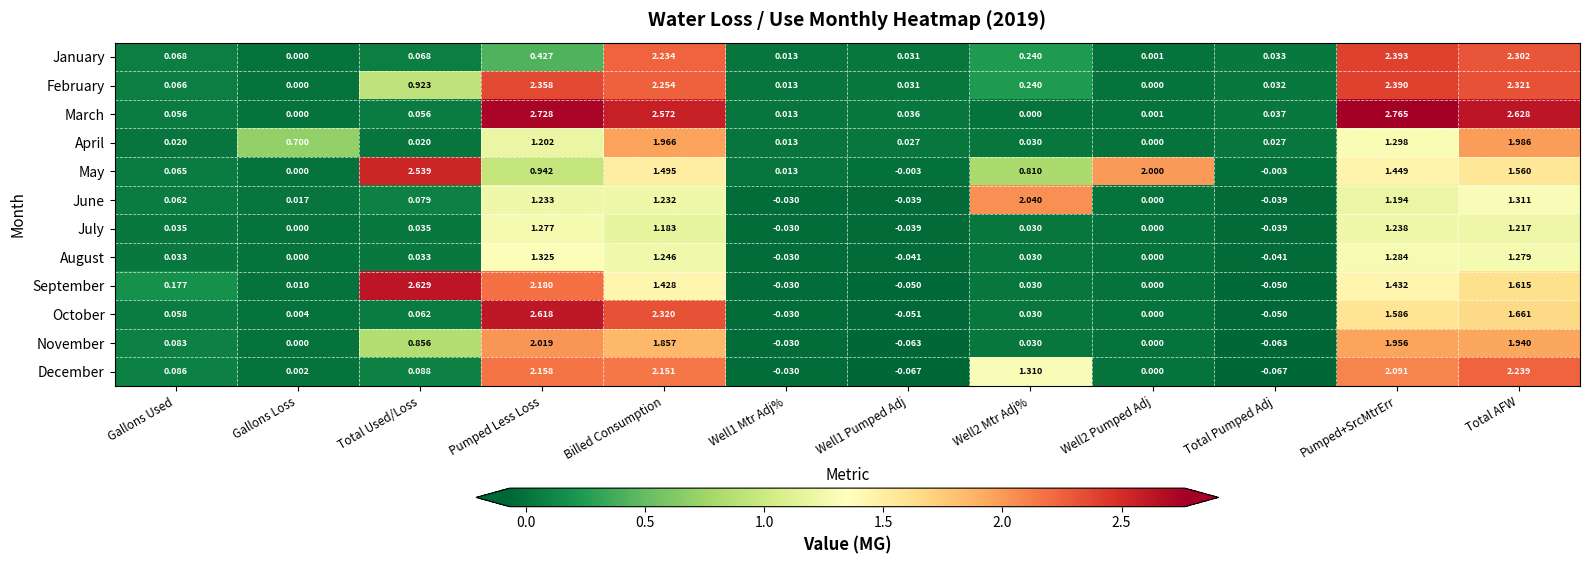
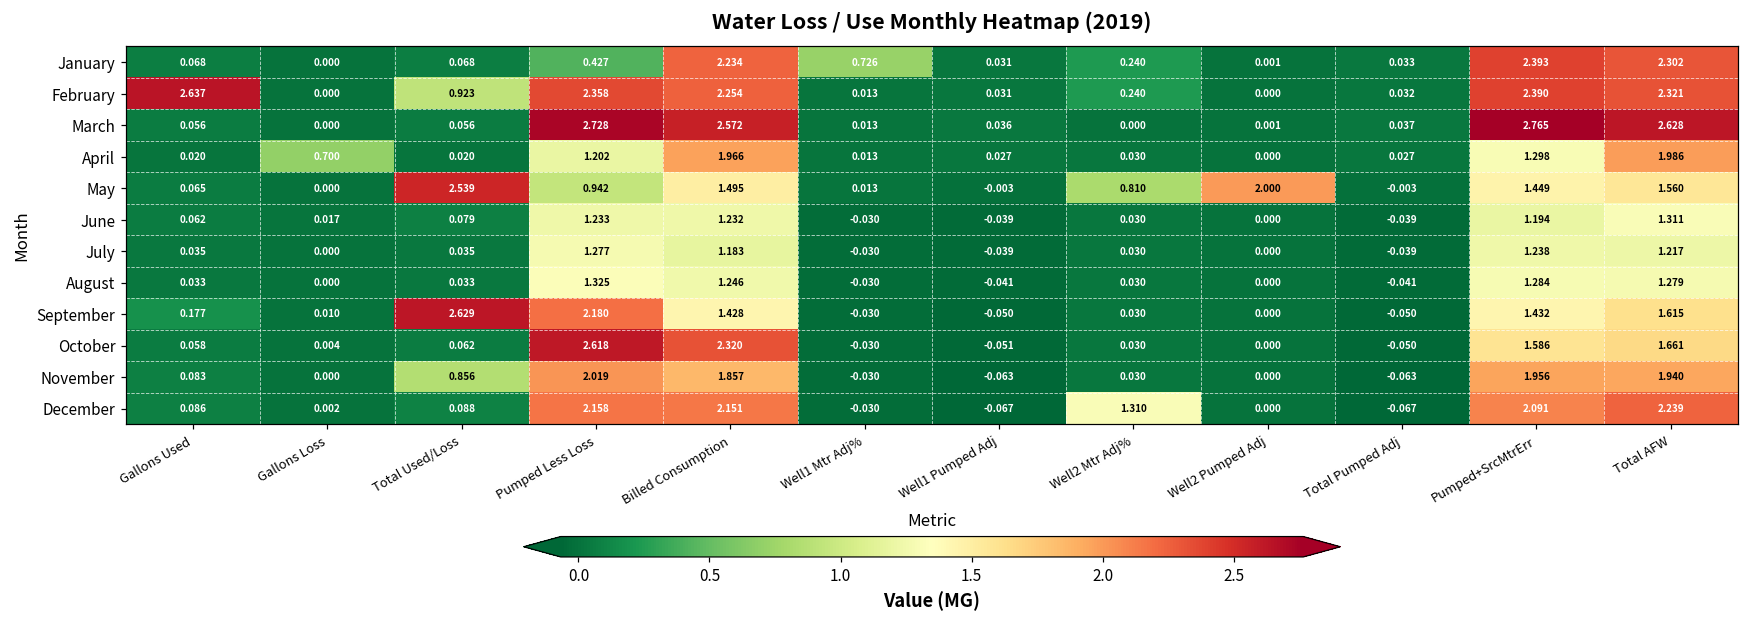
  {
    "January": {
      "Gallons Used": 0.068,
      "Gallons Loss": 0.000,
      "Total Used/Loss": 0.068,
      "Pumped Less Loss": 0.427,
      "Billed Consumption": 2.234,
-     "Well1 Mtr Adj%": 0.013,
+     "Well1 Mtr Adj%": 0.726,
      "Well1 Pumped Adj": 0.031,
      "Well2 Mtr Adj%": 0.240,
      "Well2 Pumped Adj": 0.001,
      "Total Pumped Adj": 0.033,
      "Pumped+SrcMtrErr": 2.393,
      "Total AFW": 2.302
    },
    "February": {
-     "Gallons Used": 0.066,
+     "Gallons Used": 2.637,
      "Gallons Loss": 0.000,
      "Total Used/Loss": 0.923,
      "Pumped Less Loss": 2.358,
      "Billed Consumption": 2.254,
      "Well1 Mtr Adj%": 0.013,
      "Well1 Pumped Adj": 0.031,
      "Well2 Mtr Adj%": 0.240,
      "Well2 Pumped Adj": 0.000,
      "Total Pumped Adj": 0.032,
      "Pumped+SrcMtrErr": 2.390,
      "Total AFW": 2.321
    },
    "March": {
      "Gallons Used": 0.056,
      "Gallons Loss": 0.000,
      "Total Used/Loss": 0.056,
      "Pumped Less Loss": 2.728,
      "Billed Consumption": 2.572,
      "Well1 Mtr Adj%": 0.013,
      "Well1 Pumped Adj": 0.036,
      "Well2 Mtr Adj%": 0.000,
      "Well2 Pumped Adj": 0.001,
      "Total Pumped Adj": 0.037,
      "Pumped+SrcMtrErr": 2.765,
      "Total AFW": 2.628
    },
    "April": {
      "Gallons Used": 0.020,
      "Gallons Loss": 0.700,
      "Total Used/Loss": 0.020,
      "Pumped Less Loss": 1.202,
      "Billed Consumption": 1.966,
      "Well1 Mtr Adj%": 0.013,
      "Well1 Pumped Adj": 0.027,
      "Well2 Mtr Adj%": 0.030,
      "Well2 Pumped Adj": 0.000,
      "Total Pumped Adj": 0.027,
      "Pumped+SrcMtrErr": 1.298,
      "Total AFW": 1.986
    },
    "May": {
      "Gallons Used": 0.065,
      "Gallons Loss": 0.000,
      "Total Used/Loss": 2.539,
      "Pumped Less Loss": 0.942,
      "Billed Consumption": 1.495,
      "Well1 Mtr Adj%": 0.013,
      "Well1 Pumped Adj": -0.003,
      "Well2 Mtr Adj%": 0.810,
      "Well2 Pumped Adj": 2.000,
      "Total Pumped Adj": -0.003,
      "Pumped+SrcMtrErr": 1.449,
      "Total AFW": 1.560
    },
    "June": {
      "Gallons Used": 0.062,
      "Gallons Loss": 0.017,
      "Total Used/Loss": 0.079,
      "Pumped Less Loss": 1.233,
      "Billed Consumption": 1.232,
      "Well1 Mtr Adj%": -0.030,
      "Well1 Pumped Adj": -0.039,
-     "Well2 Mtr Adj%": 2.040,
+     "Well2 Mtr Adj%": 0.030,
      "Well2 Pumped Adj": 0.000,
      "Total Pumped Adj": -0.039,
      "Pumped+SrcMtrErr": 1.194,
      "Total AFW": 1.311
    },
    "July": {
      "Gallons Used": 0.035,
      "Gallons Loss": 0.000,
      "Total Used/Loss": 0.035,
      "Pumped Less Loss": 1.277,
      "Billed Consumption": 1.183,
      "Well1 Mtr Adj%": -0.030,
      "Well1 Pumped Adj": -0.039,
      "Well2 Mtr Adj%": 0.030,
      "Well2 Pumped Adj": 0.000,
      "Total Pumped Adj": -0.039,
      "Pumped+SrcMtrErr": 1.238,
      "Total AFW": 1.217
    },
    "August": {
      "Gallons Used": 0.033,
      "Gallons Loss": 0.000,
      "Total Used/Loss": 0.033,
      "Pumped Less Loss": 1.325,
      "Billed Consumption": 1.246,
      "Well1 Mtr Adj%": -0.030,
      "Well1 Pumped Adj": -0.041,
      "Well2 Mtr Adj%": 0.030,
      "Well2 Pumped Adj": 0.000,
      "Total Pumped Adj": -0.041,
      "Pumped+SrcMtrErr": 1.284,
      "Total AFW": 1.279
    },
    "September": {
      "Gallons Used": 0.177,
      "Gallons Loss": 0.010,
      "Total Used/Loss": 2.629,
      "Pumped Less Loss": 2.180,
      "Billed Consumption": 1.428,
      "Well1 Mtr Adj%": -0.030,
      "Well1 Pumped Adj": -0.050,
      "Well2 Mtr Adj%": 0.030,
      "Well2 Pumped Adj": 0.000,
      "Total Pumped Adj": -0.050,
      "Pumped+SrcMtrErr": 1.432,
      "Total AFW": 1.615
    },
    "October": {
      "Gallons Used": 0.058,
      "Gallons Loss": 0.004,
      "Total Used/Loss": 0.062,
      "Pumped Less Loss": 2.618,
      "Billed Consumption": 2.320,
      "Well1 Mtr Adj%": -0.030,
      "Well1 Pumped Adj": -0.051,
      "Well2 Mtr Adj%": 0.030,
      "Well2 Pumped Adj": 0.000,
      "Total Pumped Adj": -0.050,
      "Pumped+SrcMtrErr": 1.586,
      "Total AFW": 1.661
    },
    "November": {
      "Gallons Used": 0.083,
      "Gallons Loss": 0.000,
      "Total Used/Loss": 0.856,
      "Pumped Less Loss": 2.019,
      "Billed Consumption": 1.857,
      "Well1 Mtr Adj%": -0.030,
      "Well1 Pumped Adj": -0.063,
      "Well2 Mtr Adj%": 0.030,
      "Well2 Pumped Adj": 0.000,
      "Total Pumped Adj": -0.063,
      "Pumped+SrcMtrErr": 1.956,
      "Total AFW": 1.940
    },
    "December": {
      "Gallons Used": 0.086,
      "Gallons Loss": 0.002,
      "Total Used/Loss": 0.088,
      "Pumped Less Loss": 2.158,
      "Billed Consumption": 2.151,
      "Well1 Mtr Adj%": -0.030,
      "Well1 Pumped Adj": -0.067,
      "Well2 Mtr Adj%": 1.310,
      "Well2 Pumped Adj": 0.000,
      "Total Pumped Adj": -0.067,
      "Pumped+SrcMtrErr": 2.091,
      "Total AFW": 2.239
    }
  }
